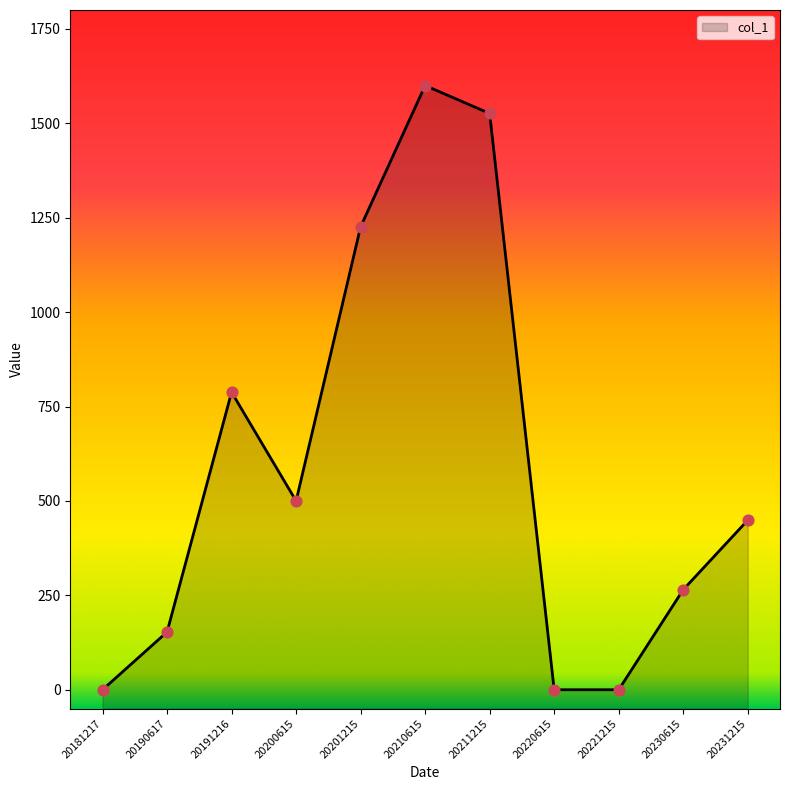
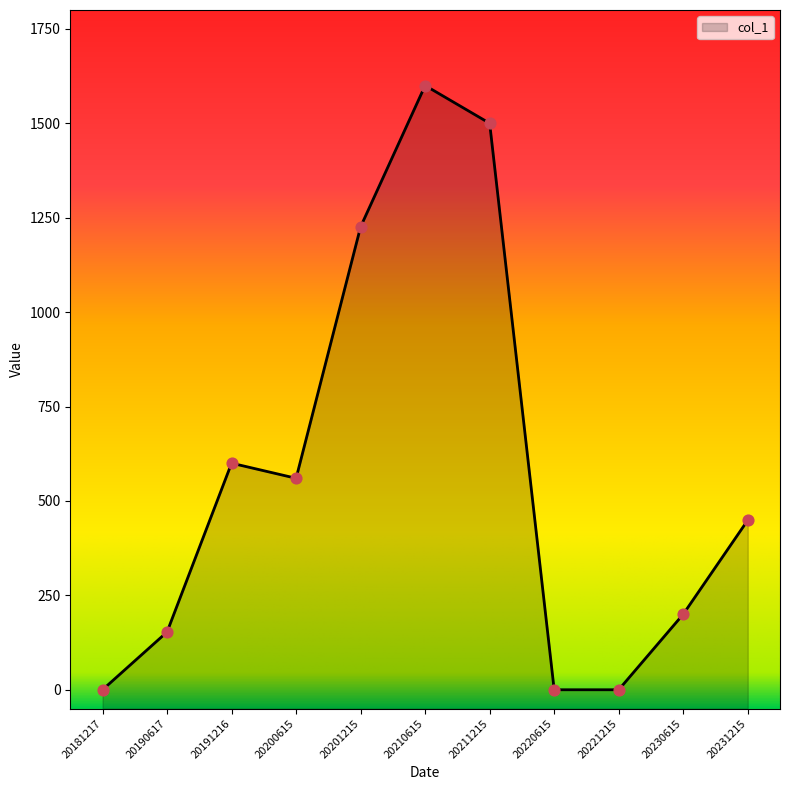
  {
    "20181217": 0,
    "20190617": 150,
-   "20191216": 790,
-   "20200615": 500,
+   "20191216": 600,
+   "20200615": 560,
    "20201215": 1230,
    "20210615": 1600,
-   "20211215": 1530,
+   "20211215": 1500,
    "20220615": 0,
    "20221215": 0,
-   "20230615": 270,
+   "20230615": 200,
    "20231215": 450
  }
